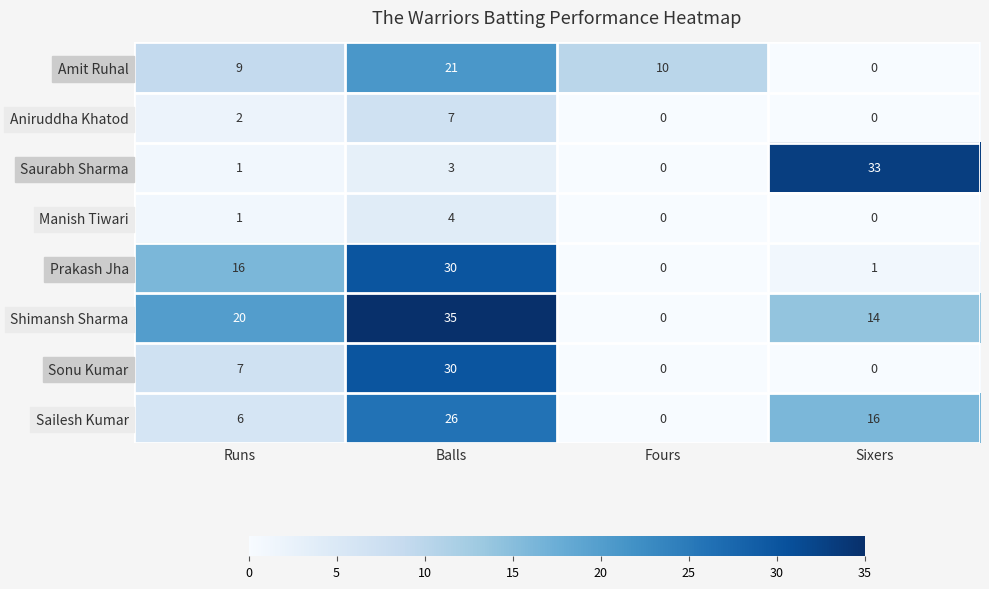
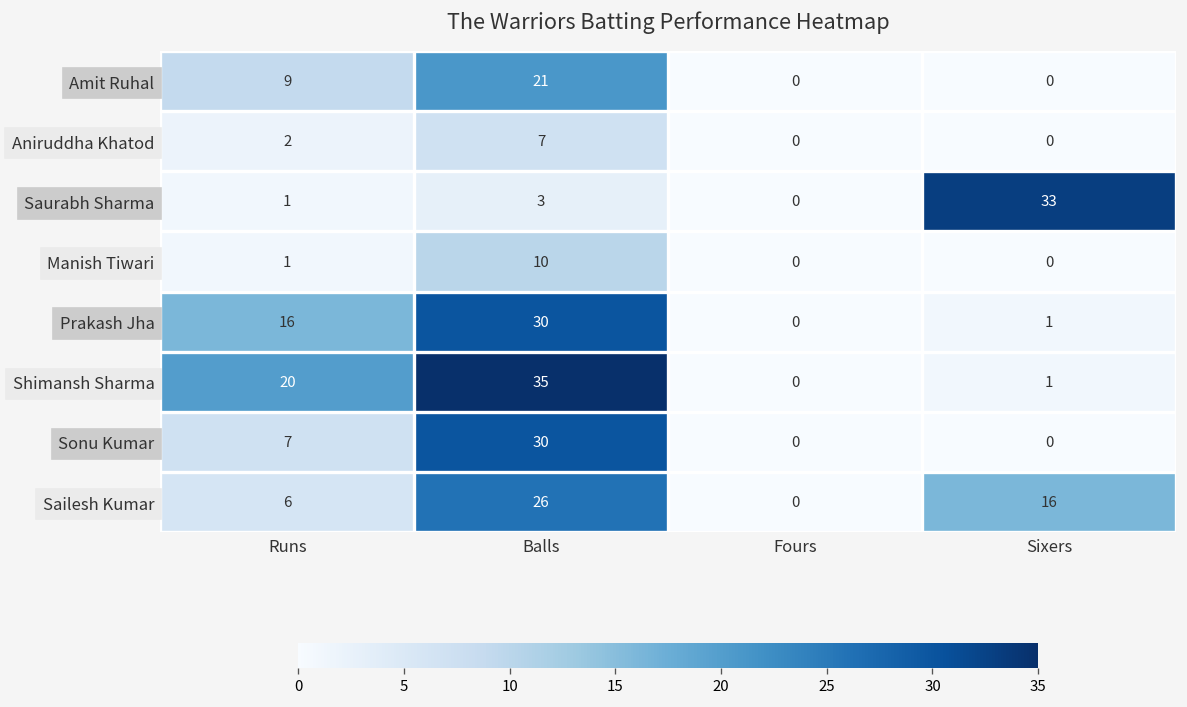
  {
    "Amit Ruhal": {
      "Runs": 9,
      "Balls": 21,
-     "Fours": 10,
+     "Fours": 0,
      "Sixers": 0
    },
    "Aniruddha Khatod": {
      "Runs": 2,
      "Balls": 7,
      "Fours": 0,
      "Sixers": 0
    },
    "Saurabh Sharma": {
      "Runs": 1,
      "Balls": 3,
      "Fours": 0,
      "Sixers": 33
    },
    "Manish Tiwari": {
      "Runs": 1,
-     "Balls": 4,
+     "Balls": 10,
      "Fours": 0,
      "Sixers": 0
    },
    "Prakash Jha": {
      "Runs": 16,
      "Balls": 30,
      "Fours": 0,
      "Sixers": 1
    },
    "Shimansh Sharma": {
      "Runs": 20,
      "Balls": 35,
      "Fours": 0,
-     "Sixers": 14
+     "Sixers": 1
    },
    "Sonu Kumar": {
      "Runs": 7,
      "Balls": 30,
      "Fours": 0,
      "Sixers": 0
    },
    "Sailesh Kumar": {
      "Runs": 6,
      "Balls": 26,
      "Fours": 0,
      "Sixers": 16
    }
  }
